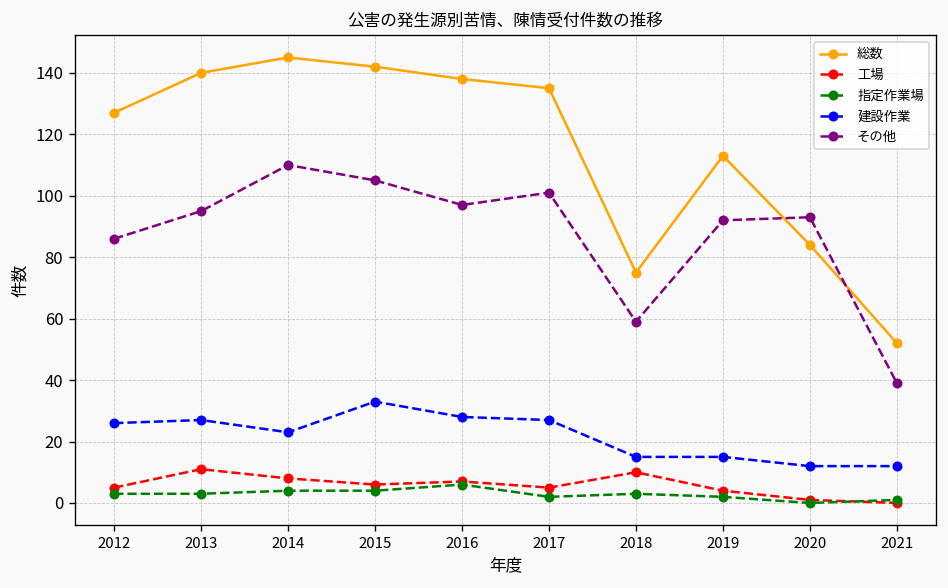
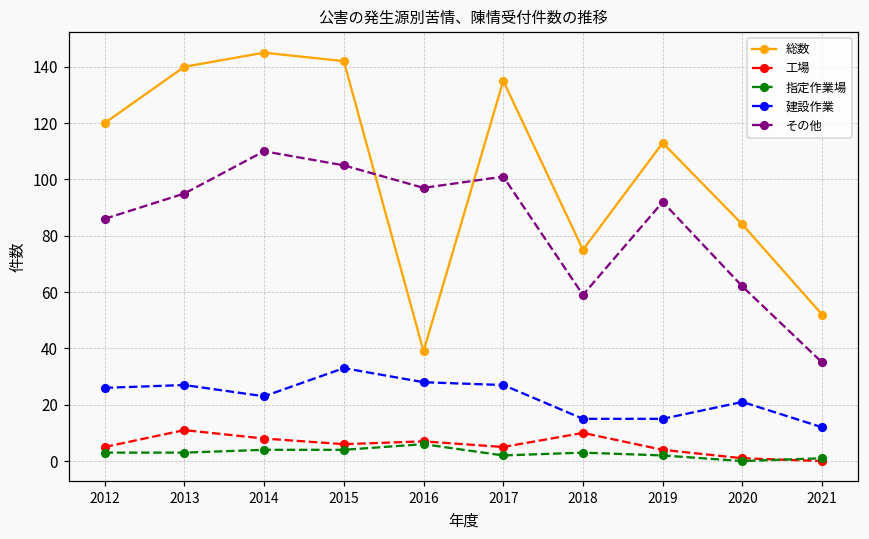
  {
    "総数": {
-     "2012": 127,
+     "2012": 120,
      "2013": 140,
      "2014": 145,
      "2015": 142,
-     "2016": 138,
+     "2016": 39,
      "2017": 135,
      "2018": 75,
      "2019": 113,
      "2020": 84,
      "2021": 52
    },
    "工場": {
      "2012": 5,
      "2013": 11,
      "2014": 8,
      "2015": 6,
      "2016": 7,
      "2017": 5,
      "2018": 10,
      "2019": 4,
      "2020": 1,
      "2021": 0
    },
    "指定作業場": {
      "2012": 3,
      "2013": 3,
      "2014": 4,
      "2015": 4,
      "2016": 6,
      "2017": 2,
      "2018": 3,
      "2019": 2,
      "2020": 0,
      "2021": 1
    },
    "建設作業": {
      "2012": 26,
      "2013": 27,
      "2014": 23,
      "2015": 33,
      "2016": 28,
      "2017": 27,
      "2018": 15,
      "2019": 15,
-     "2020": 12,
+     "2020": 21,
      "2021": 12
    },
    "その他": {
      "2012": 86,
      "2013": 95,
      "2014": 110,
      "2015": 105,
      "2016": 97,
      "2017": 101,
      "2018": 59,
      "2019": 92,
-     "2020": 93,
-     "2021": 39
+     "2020": 62,
+     "2021": 35
    }
  }
